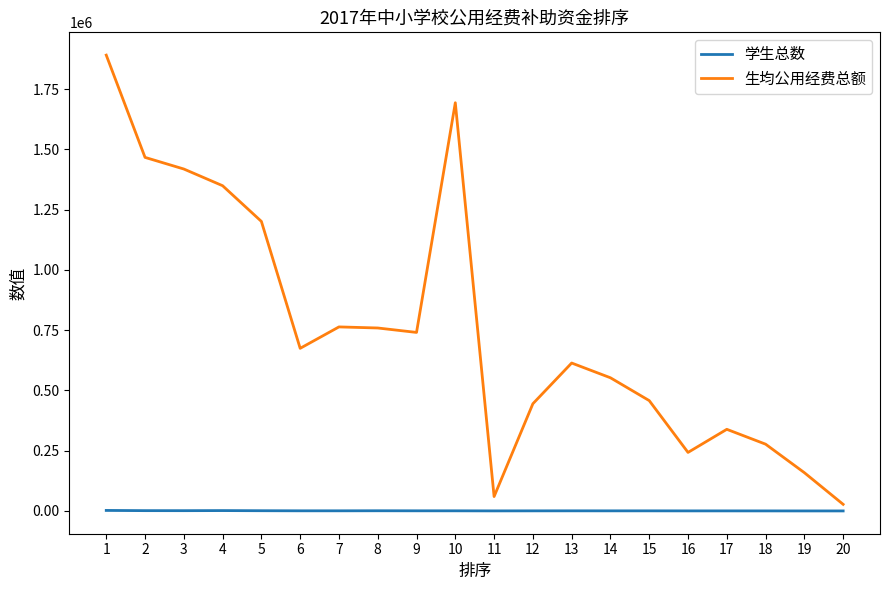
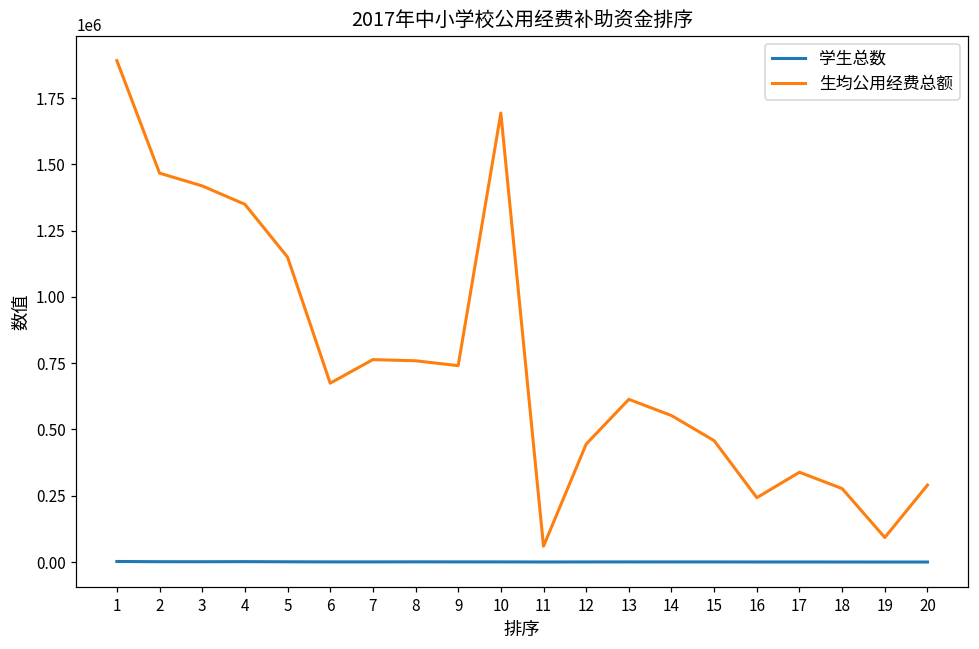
  {
    "学生总数": {
      "1": 0,
      "2": 0,
      "3": 0,
      "4": 0,
      "5": 0,
      "6": 0,
      "7": 0,
      "8": 0,
      "9": 0,
      "10": 0,
      "11": 0,
      "12": 0,
      "13": 0,
      "14": 0,
      "15": 0,
      "16": 0,
      "17": 0,
      "18": 0,
      "19": 0,
      "20": 0
    },
    "生均公用经费总额": {
      "1": 1890000,
      "2": 1470000,
      "3": 1420000,
      "4": 1350000,
-     "5": 1200000,
+     "5": 1150000,
      "6": 670000,
      "7": 760000,
      "8": 760000,
      "9": 740000,
      "10": 1690000,
      "11": 60000,
      "12": 440000,
      "13": 610000,
      "14": 550000,
      "15": 460000,
      "16": 240000,
      "17": 340000,
      "18": 280000,
-     "19": 160000,
-     "20": 30000
+     "19": 90000,
+     "20": 290000
    }
  }
